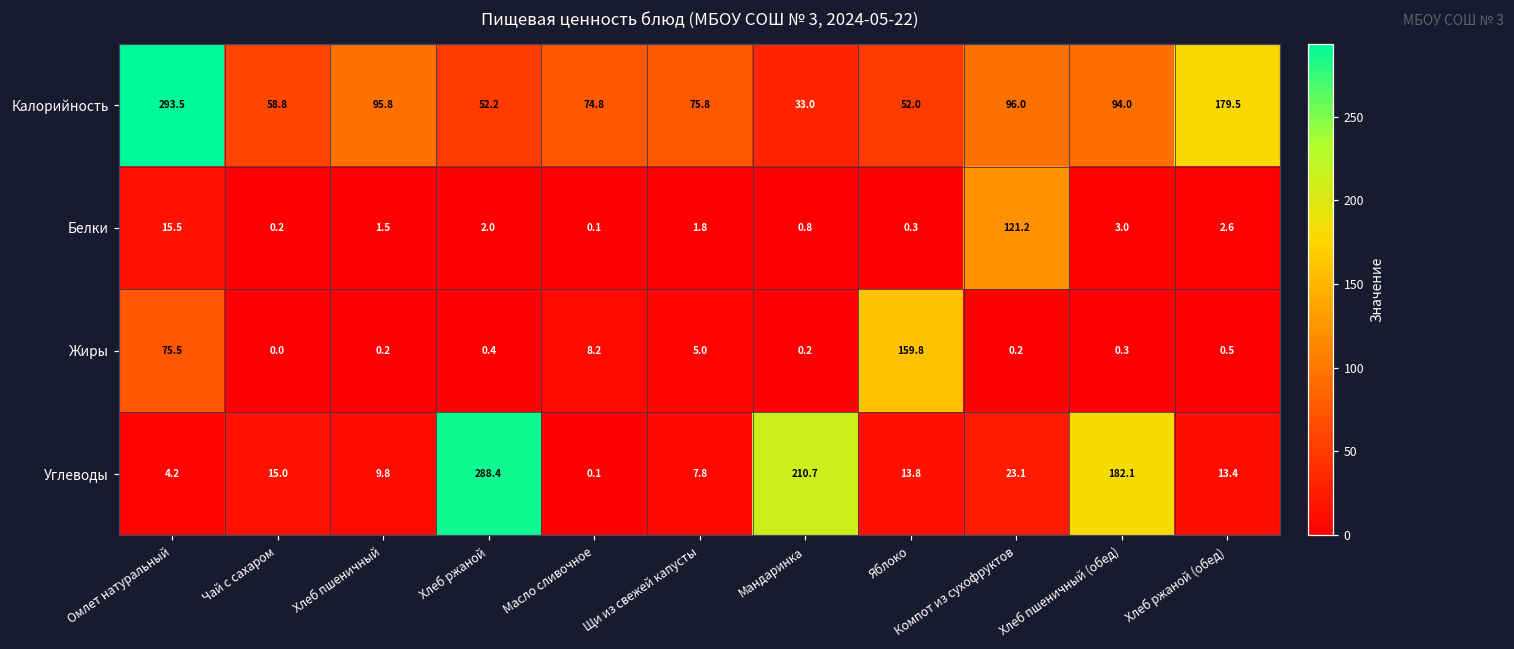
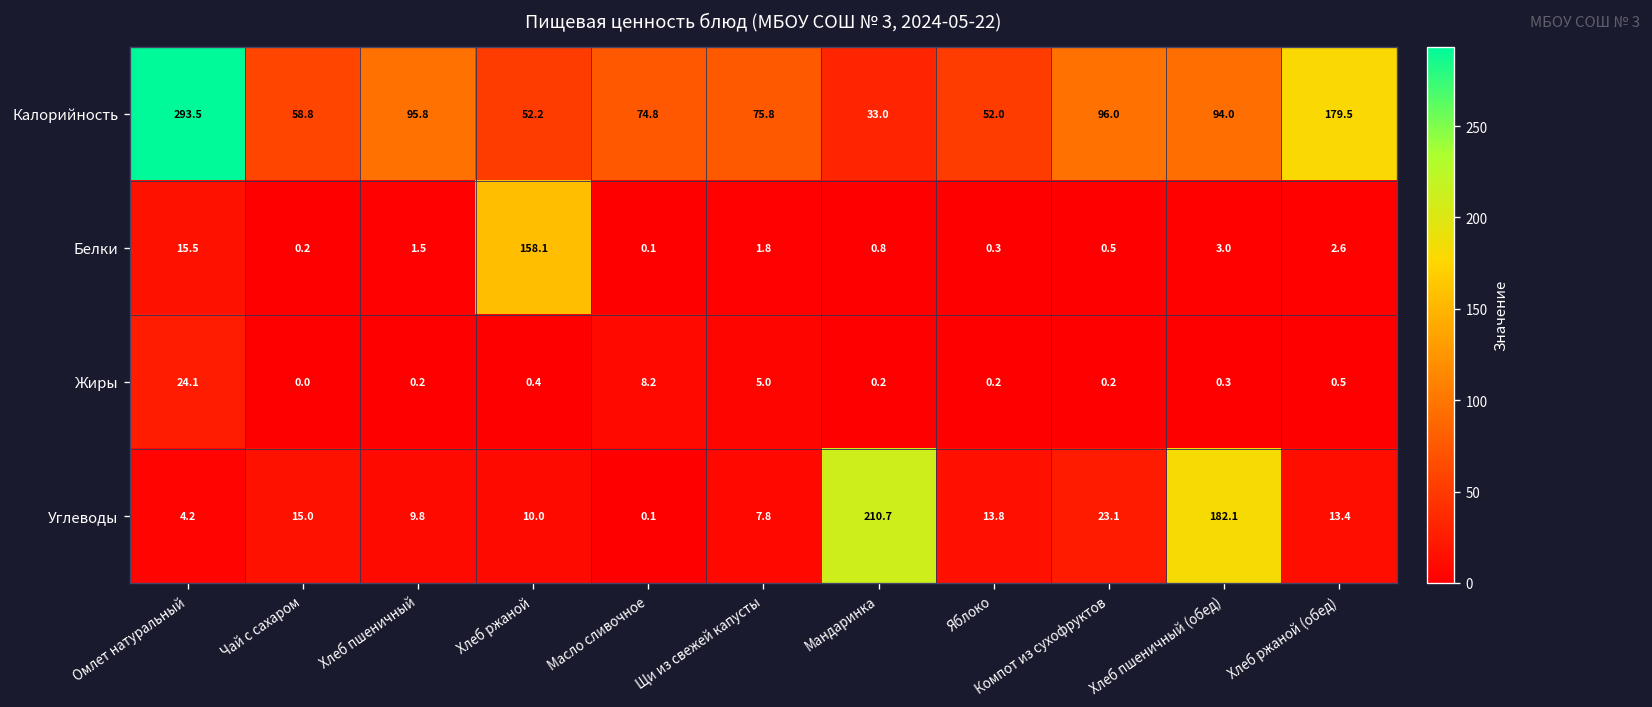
  {
    "Калорийность": {
      "Омлет натуральный": 293.5,
      "Чай с сахаром": 58.8,
      "Хлеб пшеничный": 95.8,
      "Хлеб ржаной": 52.2,
      "Масло сливочное": 74.8,
      "Щи из свежей капусты": 75.8,
      "Мандаринка": 33.0,
      "Яблоко": 52.0,
      "Компот из сухофруктов": 96.0,
      "Хлеб пшеничный (обед)": 94.0,
      "Хлеб ржаной (обед)": 179.5
    },
    "Белки": {
      "Омлет натуральный": 15.5,
      "Чай с сахаром": 0.2,
      "Хлеб пшеничный": 1.5,
-     "Хлеб ржаной": 2.0,
+     "Хлеб ржаной": 158.1,
      "Масло сливочное": 0.1,
      "Щи из свежей капусты": 1.8,
      "Мандаринка": 0.8,
      "Яблоко": 0.3,
-     "Компот из сухофруктов": 121.2,
+     "Компот из сухофруктов": 0.5,
      "Хлеб пшеничный (обед)": 3.0,
      "Хлеб ржаной (обед)": 2.6
    },
    "Жиры": {
-     "Омлет натуральный": 75.5,
+     "Омлет натуральный": 24.1,
      "Чай с сахаром": 0.0,
      "Хлеб пшеничный": 0.2,
      "Хлеб ржаной": 0.4,
      "Масло сливочное": 8.2,
      "Щи из свежей капусты": 5.0,
      "Мандаринка": 0.2,
-     "Яблоко": 159.8,
+     "Яблоко": 0.2,
      "Компот из сухофруктов": 0.2,
      "Хлеб пшеничный (обед)": 0.3,
      "Хлеб ржаной (обед)": 0.5
    },
    "Углеводы": {
      "Омлет натуральный": 4.2,
      "Чай с сахаром": 15.0,
      "Хлеб пшеничный": 9.8,
-     "Хлеб ржаной": 288.4,
+     "Хлеб ржаной": 10.0,
      "Масло сливочное": 0.1,
      "Щи из свежей капусты": 7.8,
      "Мандаринка": 210.7,
      "Яблоко": 13.8,
      "Компот из сухофруктов": 23.1,
      "Хлеб пшеничный (обед)": 182.1,
      "Хлеб ржаной (обед)": 13.4
    }
  }
